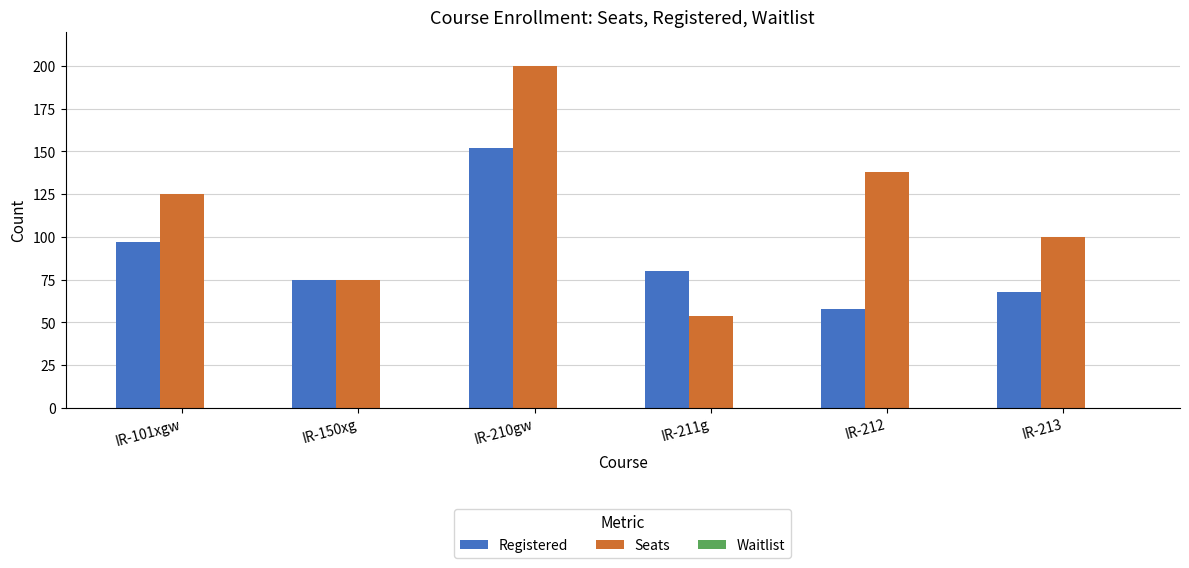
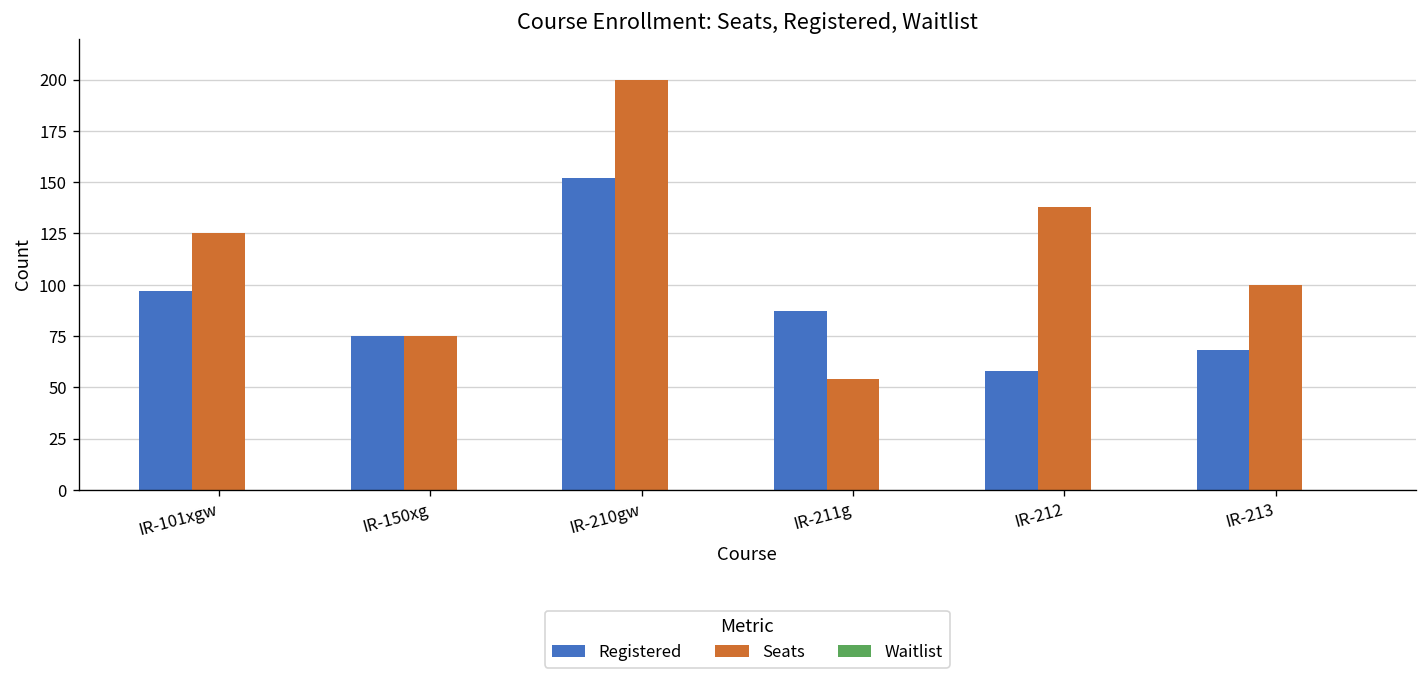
  {
    "Registered": {
      "IR-101xgw": 97,
      "IR-150xg": 75,
      "IR-210gw": 152,
-     "IR-211g": 80,
+     "IR-211g": 87,
      "IR-212": 58,
      "IR-213": 68
    },
    "Seats": {
      "IR-101xgw": 125,
      "IR-150xg": 75,
      "IR-210gw": 200,
      "IR-211g": 54,
      "IR-212": 138,
      "IR-213": 100
    },
    "Waitlist": {
      "IR-101xgw": 0,
      "IR-150xg": 0,
      "IR-210gw": 0,
      "IR-211g": 0,
      "IR-212": 0,
      "IR-213": 0
    }
  }
